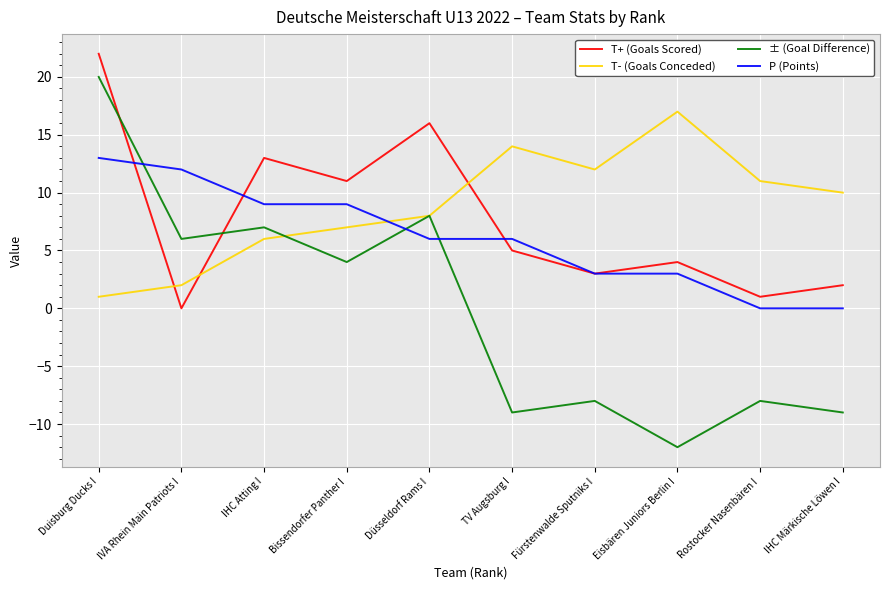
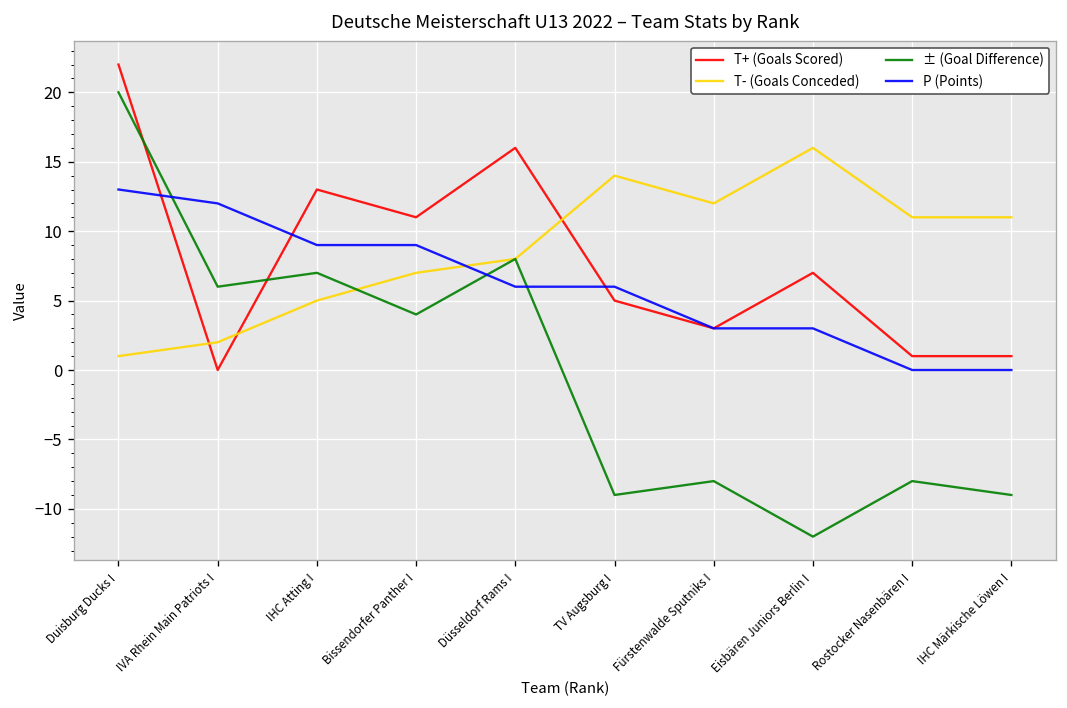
  {
    "T+ (Goals Scored)": {
      "Duisburg Ducks I": 22,
      "IVA Rhein Main Patriots I": 0,
      "IHC Atting I": 13,
      "Bissendorfer Panther I": 11,
      "Düsseldorf Rams I": 16,
      "TV Augsburg I": 5,
-     "Eisbären Juniors Berlin I": 4,
+     "Eisbären Juniors Berlin I": 7,
      "Rostocker Nasenbären I": 1,
-     "IHC Märkische Löwen I": 2
+     "IHC Märkische Löwen I": 1
    },
    "T- (Goals Conceded)": {
      "Duisburg Ducks I": 1,
      "IVA Rhein Main Patriots I": 2,
-     "IHC Atting I": 6,
+     "IHC Atting I": 5,
      "Bissendorfer Panther I": 7,
      "TV Augsburg I": 14,
      "Fürstenwalde Sputniks I": 12,
-     "Eisbären Juniors Berlin I": 17,
+     "Eisbären Juniors Berlin I": 16,
      "Rostocker Nasenbären I": 11,
-     "IHC Märkische Löwen I": 10
+     "IHC Märkische Löwen I": 11
    },
    "± (Goal Difference)": {
      "Duisburg Ducks I": 20,
      "IVA Rhein Main Patriots I": 6,
      "IHC Atting I": 7,
      "Bissendorfer Panther I": 4,
      "TV Augsburg I": -9,
      "Fürstenwalde Sputniks I": -8,
      "Eisbären Juniors Berlin I": -12,
      "Rostocker Nasenbären I": -8,
      "IHC Märkische Löwen I": -9
    },
    "P (Points)": {
      "Duisburg Ducks I": 13,
      "IVA Rhein Main Patriots I": 12,
      "IHC Atting I": 9,
      "Bissendorfer Panther I": 9,
      "Düsseldorf Rams I": 6,
      "TV Augsburg I": 6,
      "Eisbären Juniors Berlin I": 3,
      "Rostocker Nasenbären I": 0,
      "IHC Märkische Löwen I": 0
    }
  }
